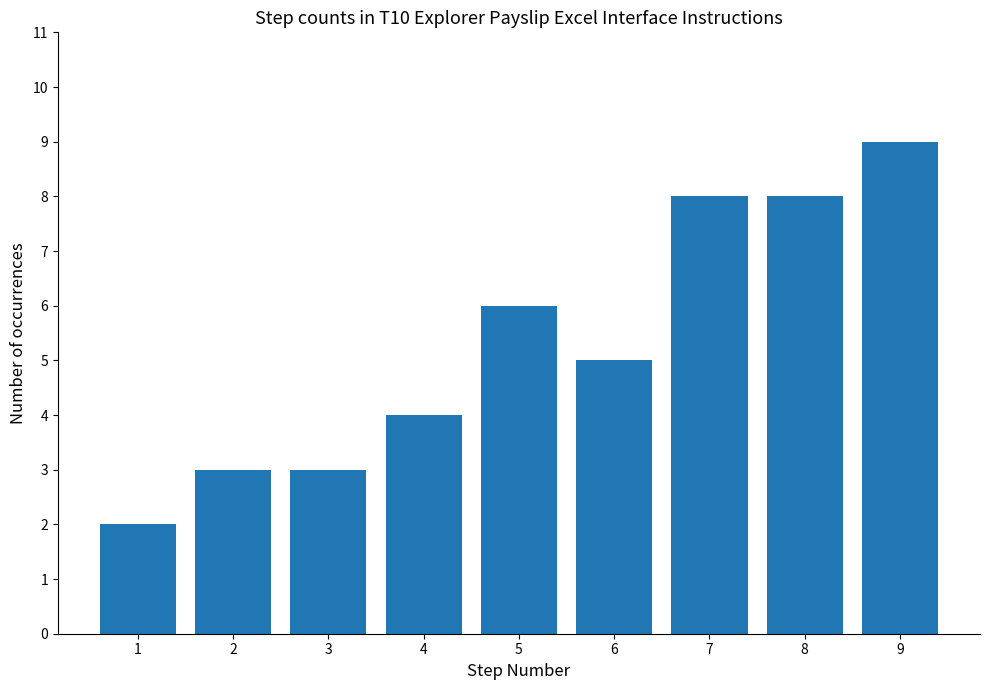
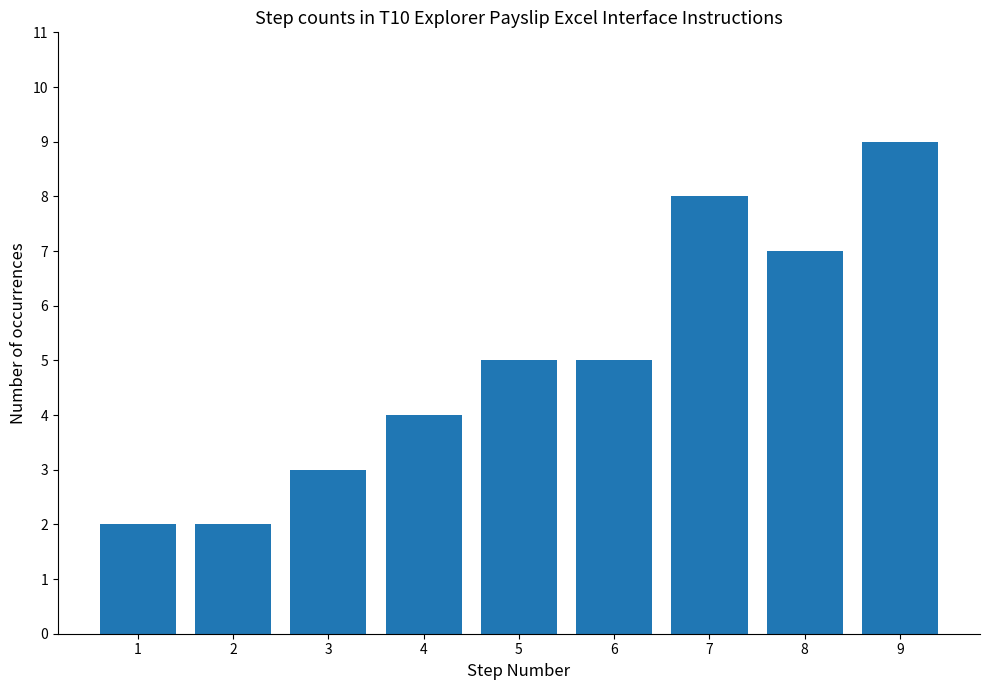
  {
    "1": 2,
-   "2": 3,
+   "2": 2,
    "3": 3,
    "4": 4,
-   "5": 6,
+   "5": 5,
    "6": 5,
    "7": 8,
-   "8": 8,
+   "8": 7,
    "9": 9
  }
